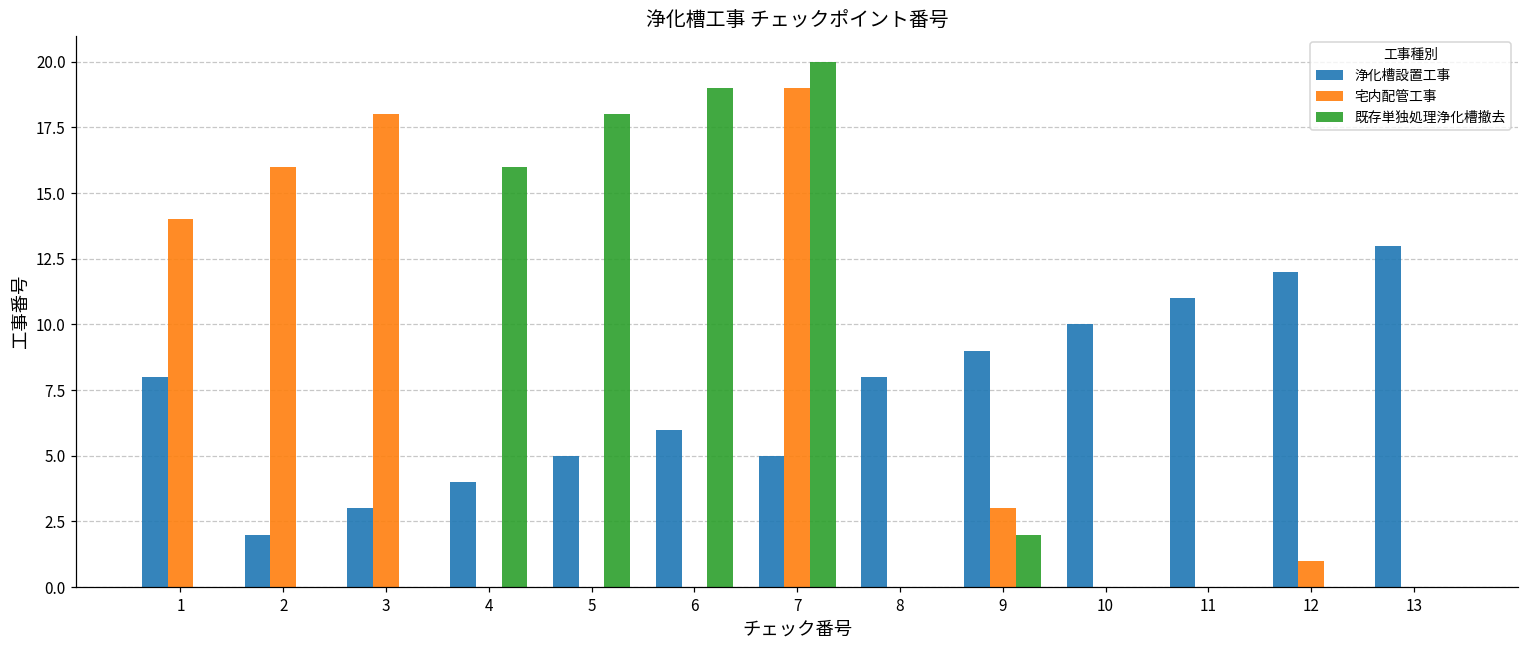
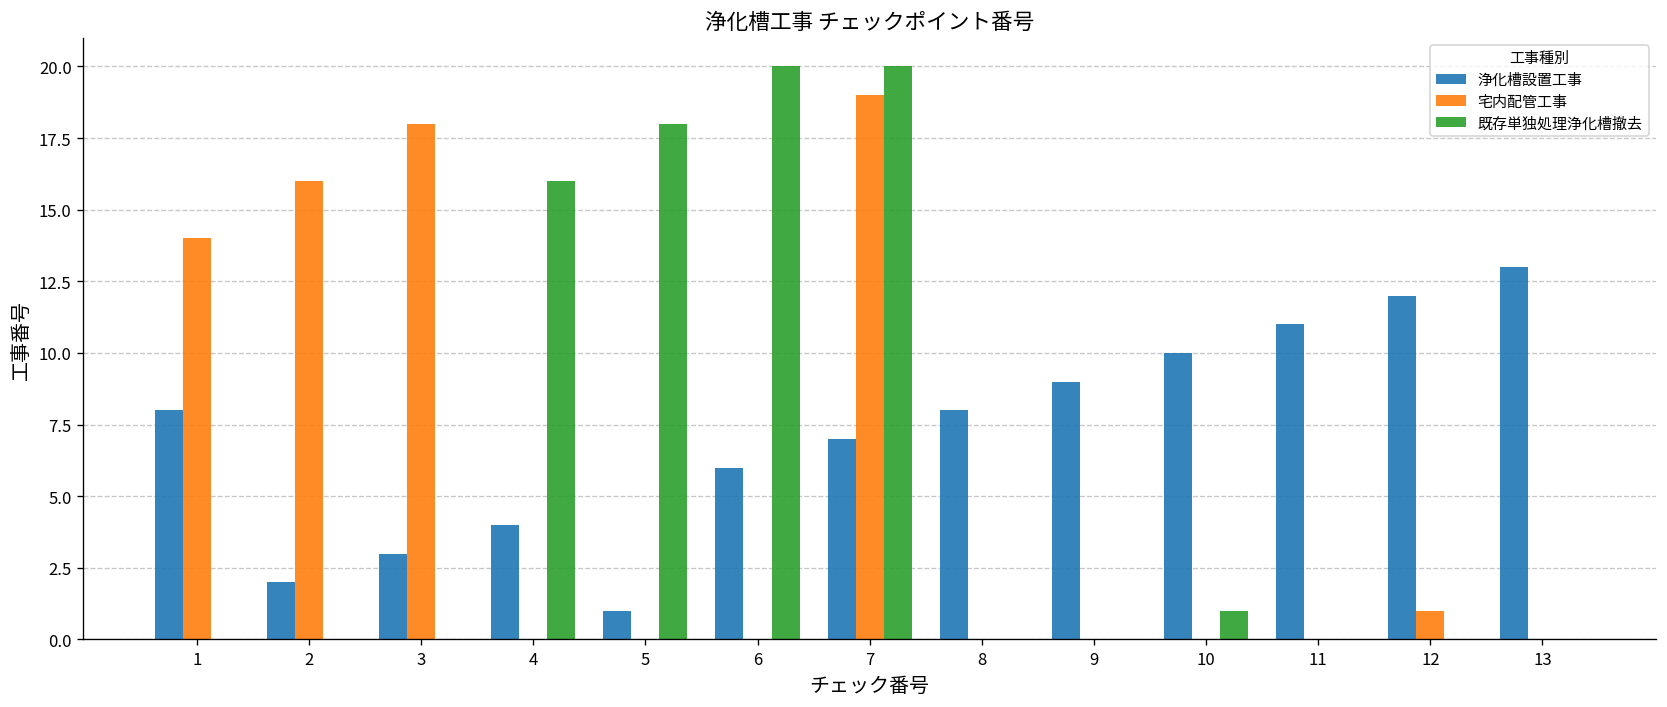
  {
    "浄化槽設置工事": {
      "1": 8,
      "2": 2,
      "3": 3,
      "4": 4,
-     "5": 5,
+     "5": 1,
      "6": 6,
-     "7": 5,
+     "7": 7,
      "8": 8,
      "9": 9,
      "10": 10,
      "11": 11,
      "12": 12,
      "13": 13
    },
    "宅内配管工事": {
      "1": 14,
      "2": 16,
      "3": 18,
      "4": 0,
      "5": 0,
      "6": 0,
      "7": 19,
      "8": 0,
-     "9": 3,
+     "9": 0,
      "10": 0,
      "11": 0,
      "12": 1,
      "13": 0
    },
    "既存単独処理浄化槽撤去": {
      "1": 0,
      "2": 0,
      "3": 0,
      "4": 16,
      "5": 18,
-     "6": 19,
+     "6": 20,
      "7": 20,
      "8": 0,
-     "9": 2,
-     "10": 0,
+     "9": 0,
+     "10": 1,
      "11": 0,
      "12": 0,
      "13": 0
    }
  }
